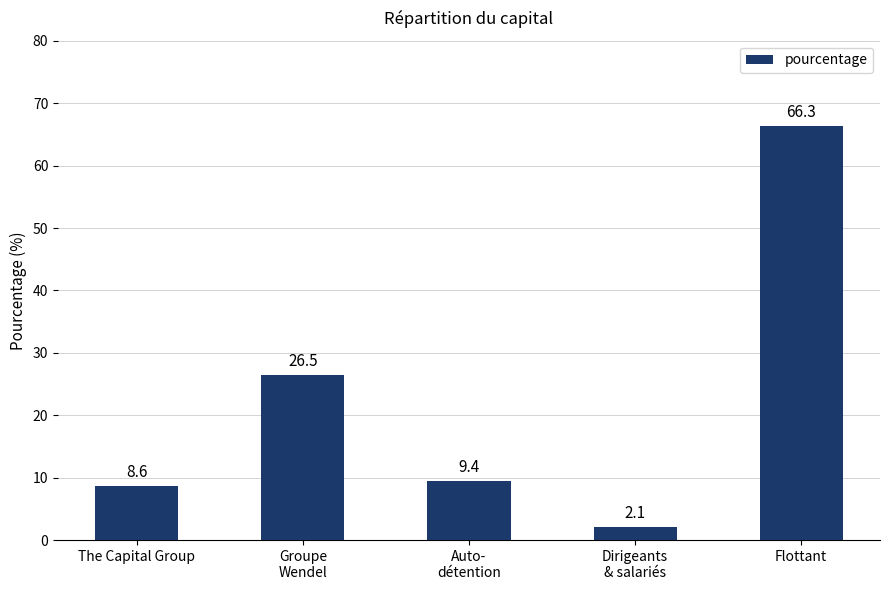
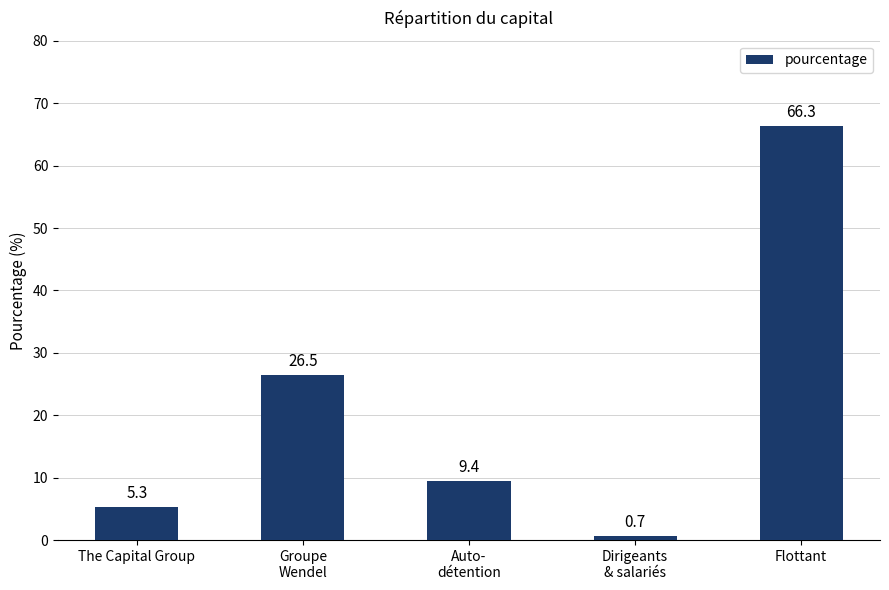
  {
-   "The Capital Group": 8.6,
+   "The Capital Group": 5.3,
    "Groupe Wendel": 26.5,
    "Auto- détention": 9.4,
-   "Dirigeants & salariés": 2.1,
+   "Dirigeants & salariés": 0.7,
    "Flottant": 66.3
  }
